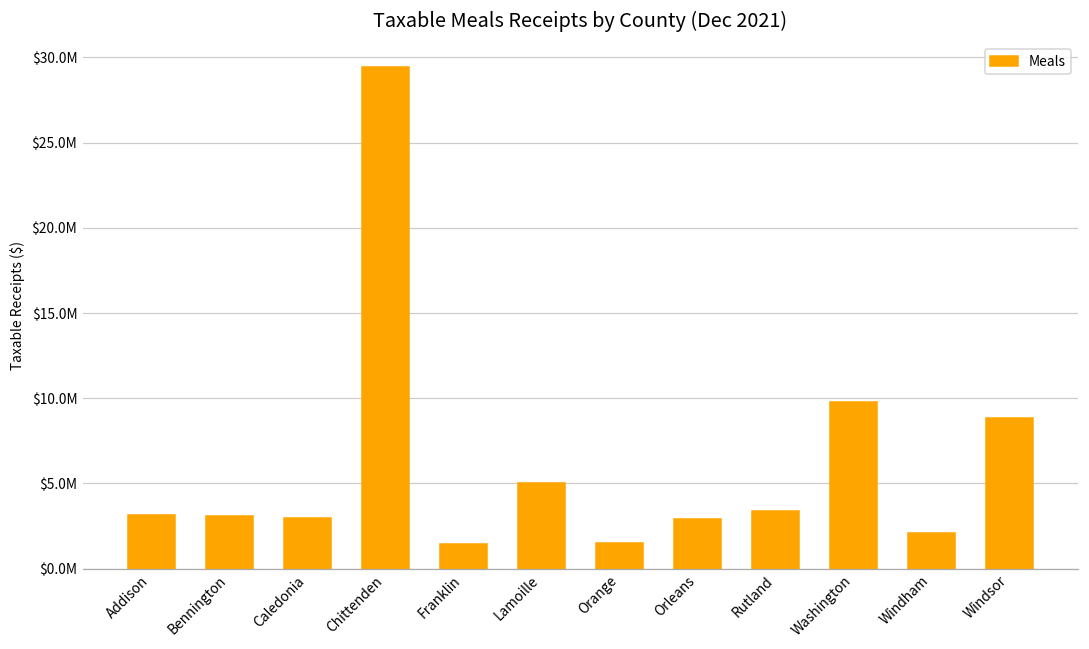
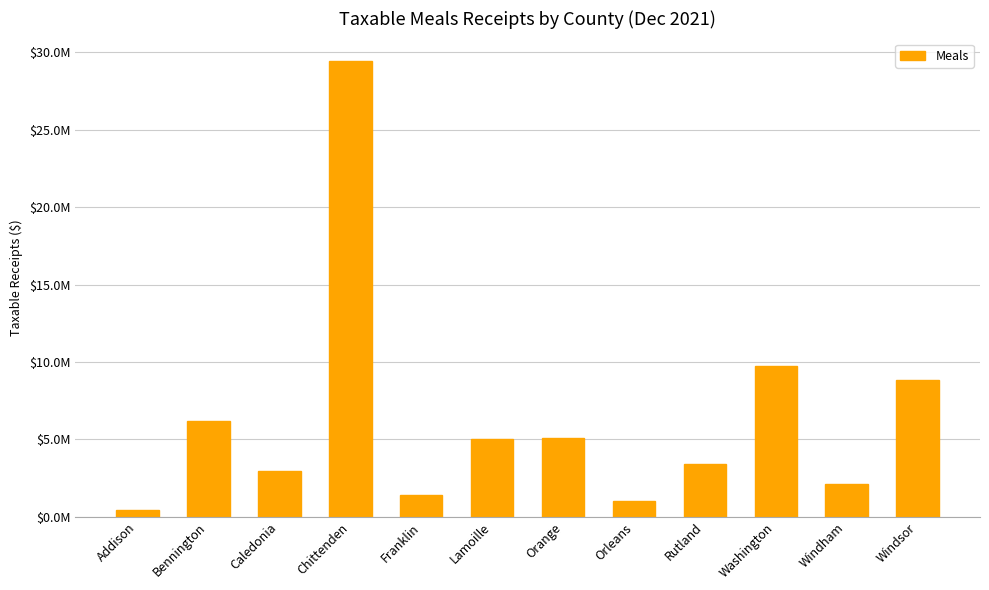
  {
-   "Addison": "$3200000",
-   "Bennington": "$3100000",
+   "Addison": "$500000",
+   "Bennington": "$6200000",
    "Caledonia": "$3000000",
    "Chittenden": "$29400000",
    "Franklin": "$1400000",
    "Lamoille": "$5000000",
-   "Orange": "$1500000",
-   "Orleans": "$2900000",
+   "Orange": "$5100000",
+   "Orleans": "$1000000",
    "Rutland": "$3400000",
    "Washington": "$9700000",
    "Windham": "$2100000",
    "Windsor": "$8800000"
  }
